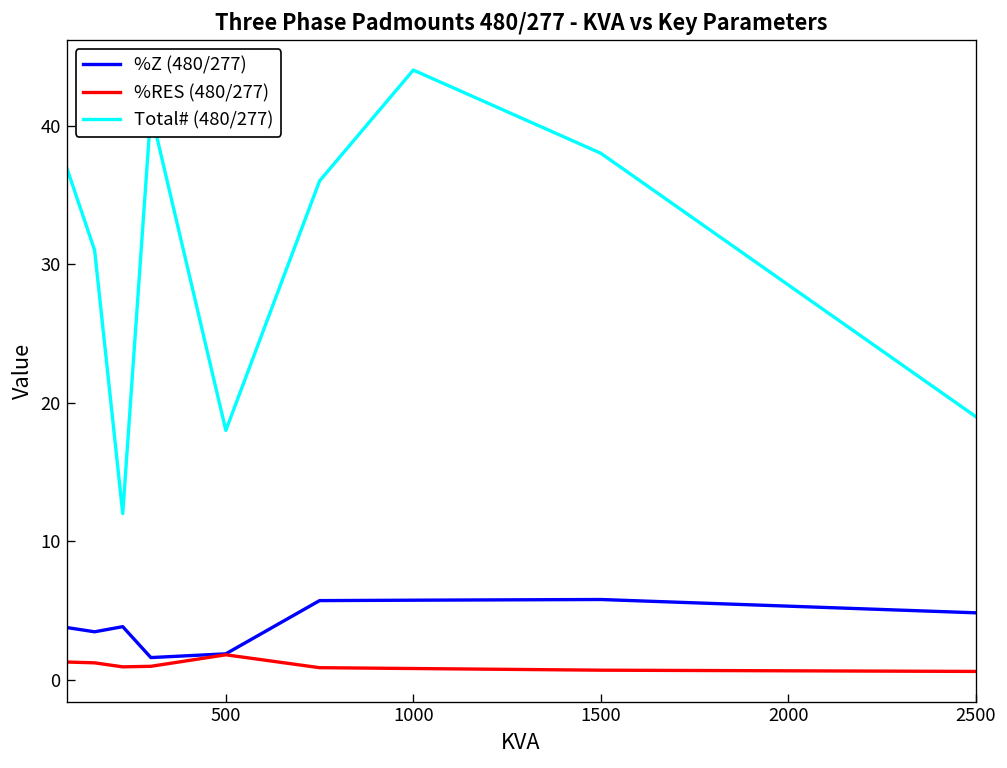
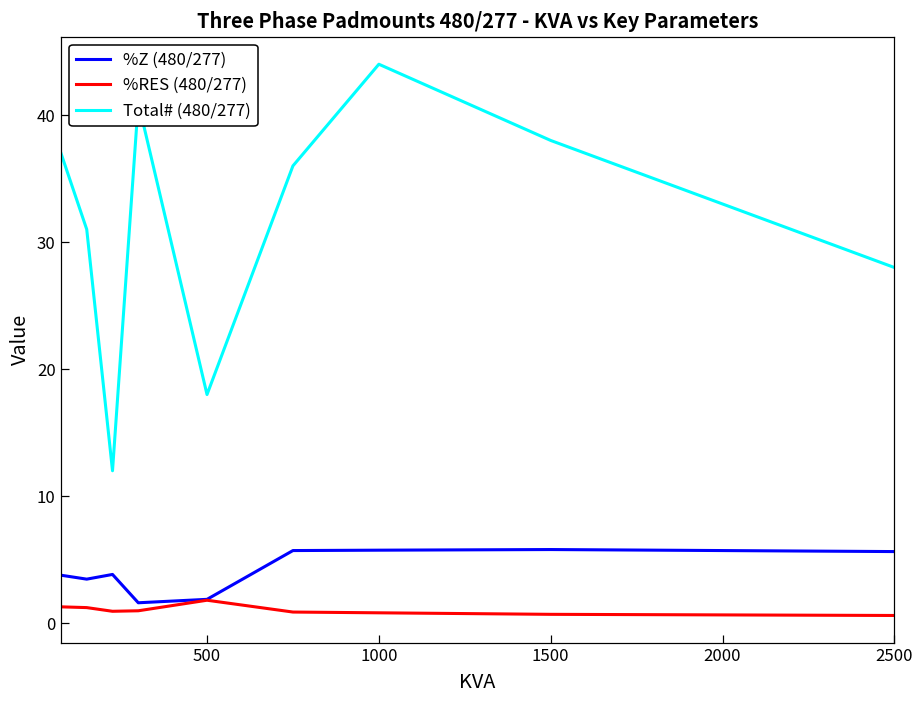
  {
    "%Z (480/277)": {
      "1000": 5.8,
      "1500": 5.8,
-     "2500": 4.8
+     "2500": 5.6
    },
    "%RES (480/277)": {
      "1000": 0.8,
      "1500": 0.7,
      "2500": 0.6
    },
    "Total# (480/277)": {
      "500": 18,
      "1000": 44,
      "1500": 38,
-     "2500": 19
+     "2500": 28
    }
  }
